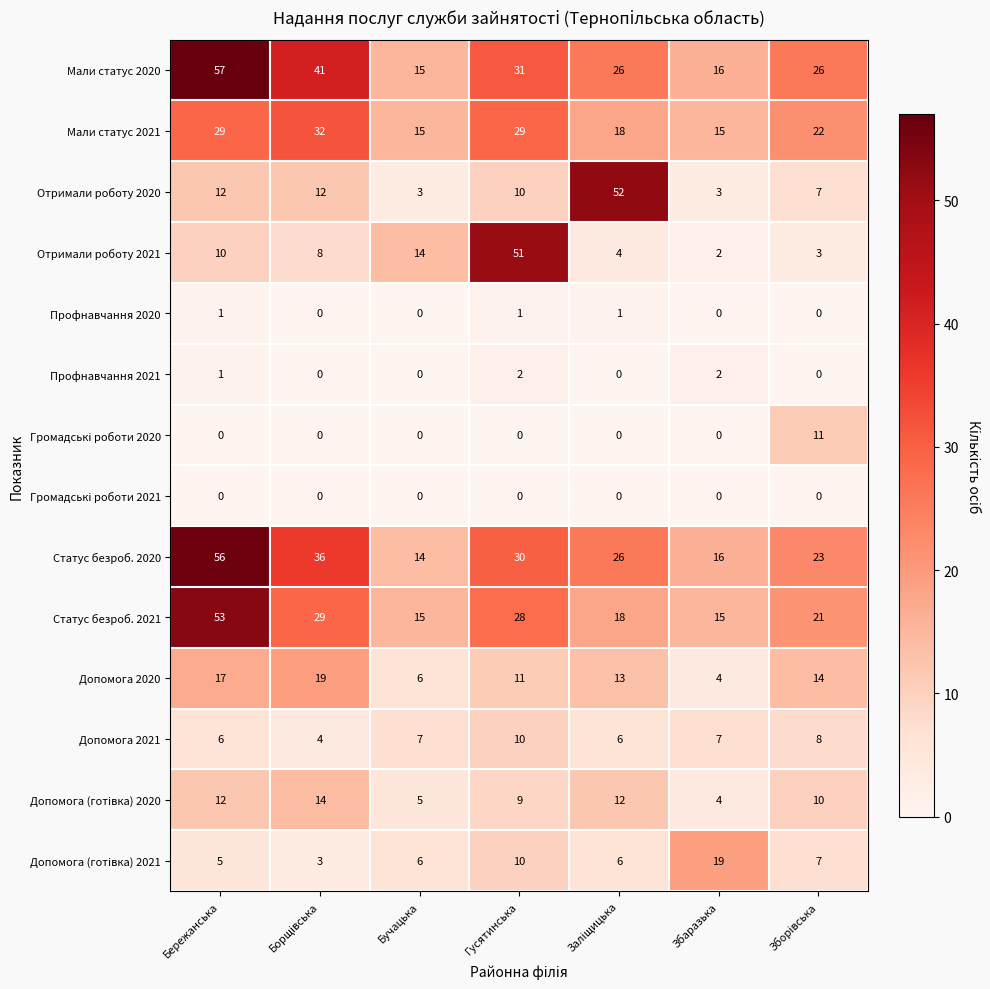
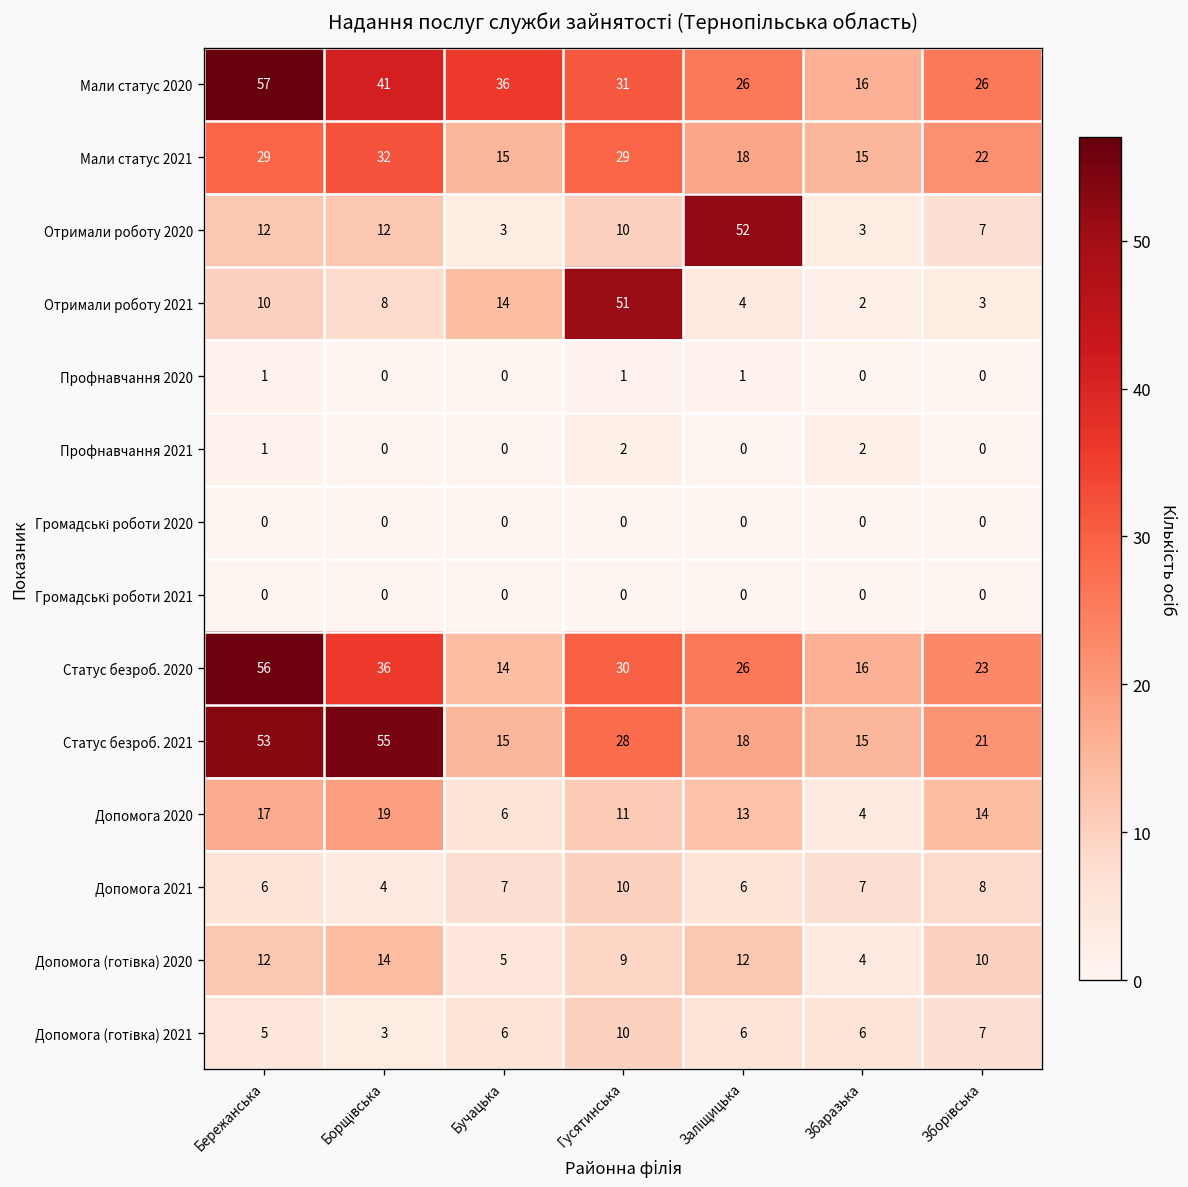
  {
    "Мали статус 2020": {
      "Бережанська": 57,
      "Борщівська": 41,
-     "Бучацька": 15,
+     "Бучацька": 36,
      "Гусятинська": 31,
      "Заліщицька": 26,
      "Збаразька": 16,
      "Зборівська": 26
    },
    "Мали статус 2021": {
      "Бережанська": 29,
      "Борщівська": 32,
      "Бучацька": 15,
      "Гусятинська": 29,
      "Заліщицька": 18,
      "Збаразька": 15,
      "Зборівська": 22
    },
    "Отримали роботу 2020": {
      "Бережанська": 12,
      "Борщівська": 12,
      "Бучацька": 3,
      "Гусятинська": 10,
      "Заліщицька": 52,
      "Збаразька": 3,
      "Зборівська": 7
    },
    "Отримали роботу 2021": {
      "Бережанська": 10,
      "Борщівська": 8,
      "Бучацька": 14,
      "Гусятинська": 51,
      "Заліщицька": 4,
      "Збаразька": 2,
      "Зборівська": 3
    },
    "Профнавчання 2020": {
      "Бережанська": 1,
      "Борщівська": 0,
      "Бучацька": 0,
      "Гусятинська": 1,
      "Заліщицька": 1,
      "Збаразька": 0,
      "Зборівська": 0
    },
    "Профнавчання 2021": {
      "Бережанська": 1,
      "Борщівська": 0,
      "Бучацька": 0,
      "Гусятинська": 2,
      "Заліщицька": 0,
      "Збаразька": 2,
      "Зборівська": 0
    },
    "Громадські роботи 2020": {
      "Бережанська": 0,
      "Борщівська": 0,
      "Бучацька": 0,
      "Гусятинська": 0,
      "Заліщицька": 0,
      "Збаразька": 0,
-     "Зборівська": 11
+     "Зборівська": 0
    },
    "Громадські роботи 2021": {
      "Бережанська": 0,
      "Борщівська": 0,
      "Бучацька": 0,
      "Гусятинська": 0,
      "Заліщицька": 0,
      "Збаразька": 0,
      "Зборівська": 0
    },
    "Статус безроб. 2020": {
      "Бережанська": 56,
      "Борщівська": 36,
      "Бучацька": 14,
      "Гусятинська": 30,
      "Заліщицька": 26,
      "Збаразька": 16,
      "Зборівська": 23
    },
    "Статус безроб. 2021": {
      "Бережанська": 53,
-     "Борщівська": 29,
+     "Борщівська": 55,
      "Бучацька": 15,
      "Гусятинська": 28,
      "Заліщицька": 18,
      "Збаразька": 15,
      "Зборівська": 21
    },
    "Допомога 2020": {
      "Бережанська": 17,
      "Борщівська": 19,
      "Бучацька": 6,
      "Гусятинська": 11,
      "Заліщицька": 13,
      "Збаразька": 4,
      "Зборівська": 14
    },
    "Допомога 2021": {
      "Бережанська": 6,
      "Борщівська": 4,
      "Бучацька": 7,
      "Гусятинська": 10,
      "Заліщицька": 6,
      "Збаразька": 7,
      "Зборівська": 8
    },
    "Допомога (готівка) 2020": {
      "Бережанська": 12,
      "Борщівська": 14,
      "Бучацька": 5,
      "Гусятинська": 9,
      "Заліщицька": 12,
      "Збаразька": 4,
      "Зборівська": 10
    },
    "Допомога (готівка) 2021": {
      "Бережанська": 5,
      "Борщівська": 3,
      "Бучацька": 6,
      "Гусятинська": 10,
      "Заліщицька": 6,
-     "Збаразька": 19,
+     "Збаразька": 6,
      "Зборівська": 7
    }
  }
